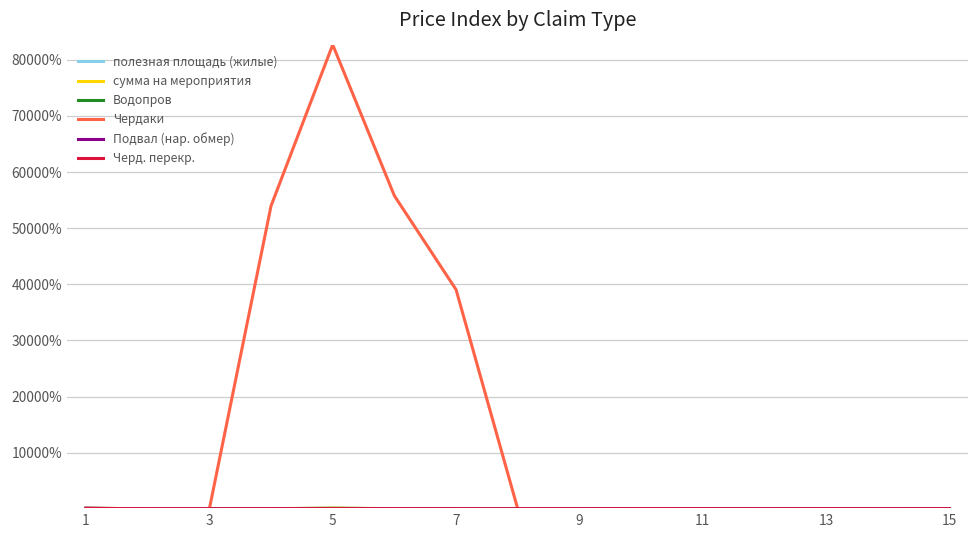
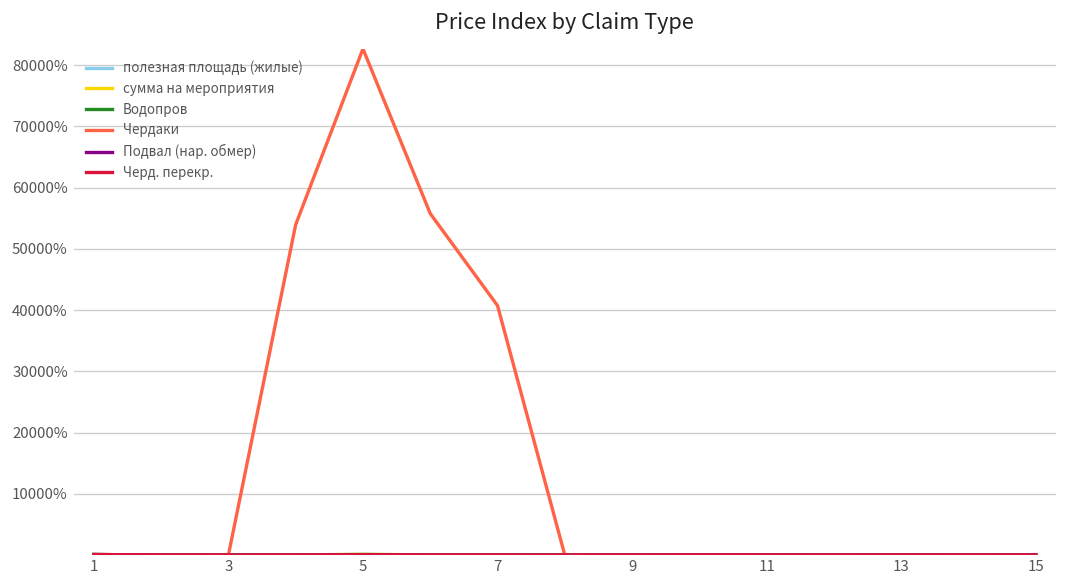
  {
    "Чердаки": {
      "5": "83000%",
-     "7": "39000%"
+     "7": "41000%"
    }
  }
